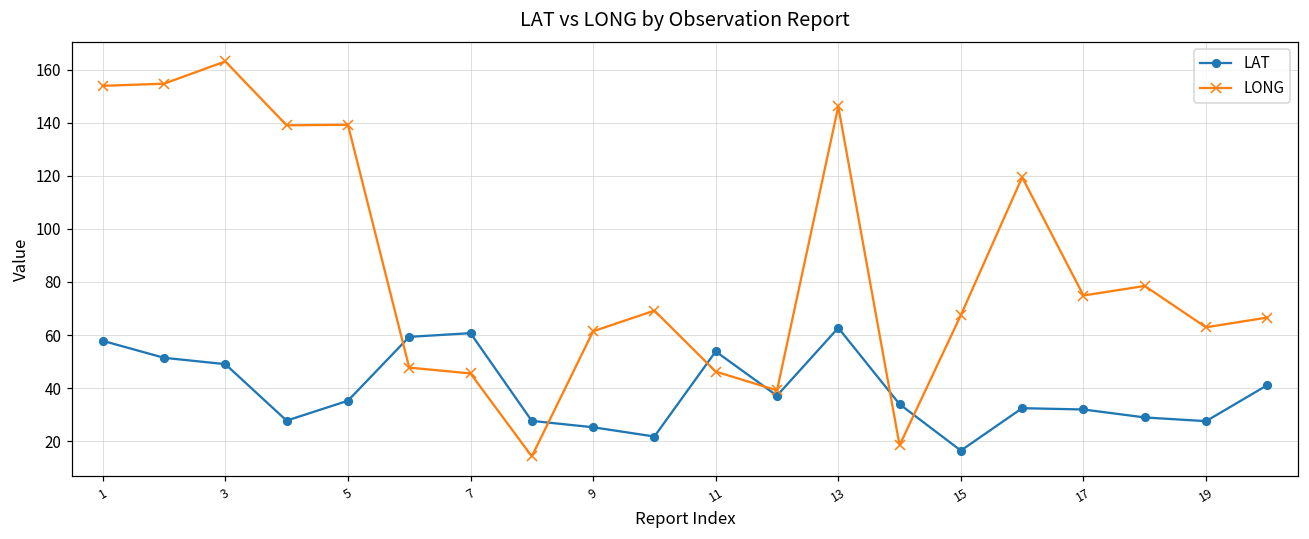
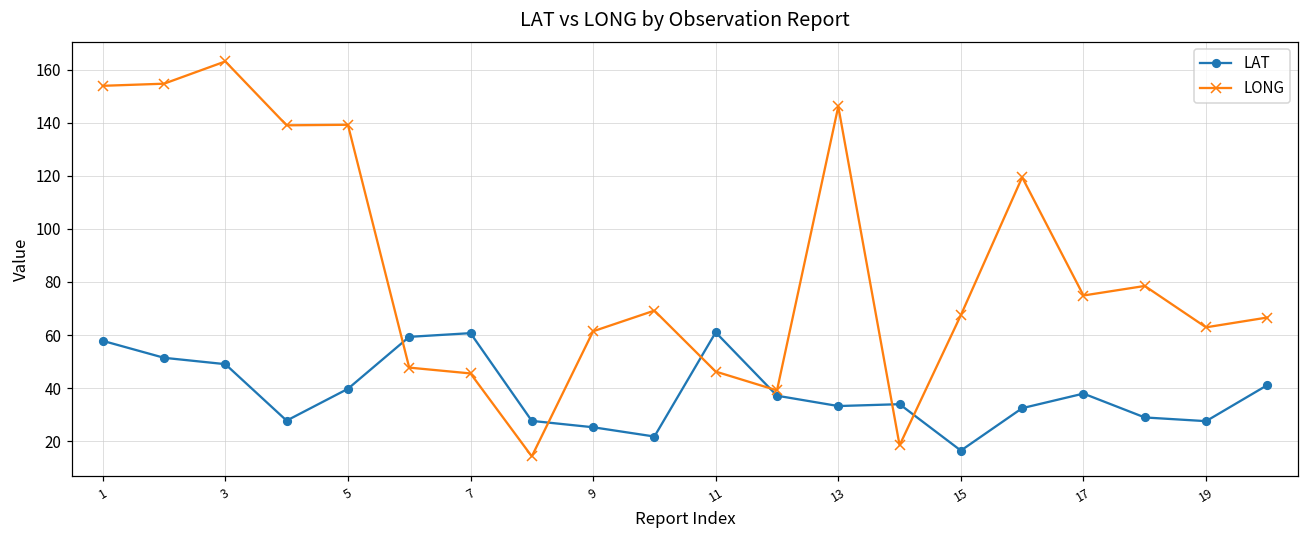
  {
    "LAT": {
      "1": 58,
      "3": 49,
-     "5": 35,
+     "5": 40,
      "7": 61,
      "9": 25,
-     "11": 54,
-     "13": 63,
+     "11": 61,
+     "13": 33,
      "15": 16,
-     "17": 32,
+     "17": 38,
      "19": 28
    },
    "LONG": {
      "1": 154,
      "3": 163,
      "5": 139,
      "7": 46,
      "9": 61,
      "11": 46,
      "13": 146,
      "15": 68,
      "17": 75,
      "19": 63
    }
  }
